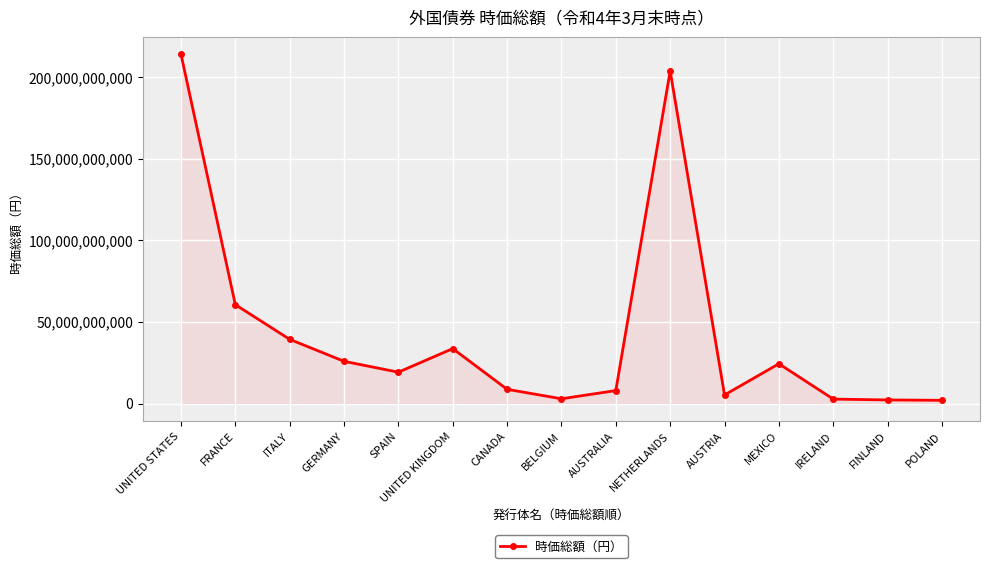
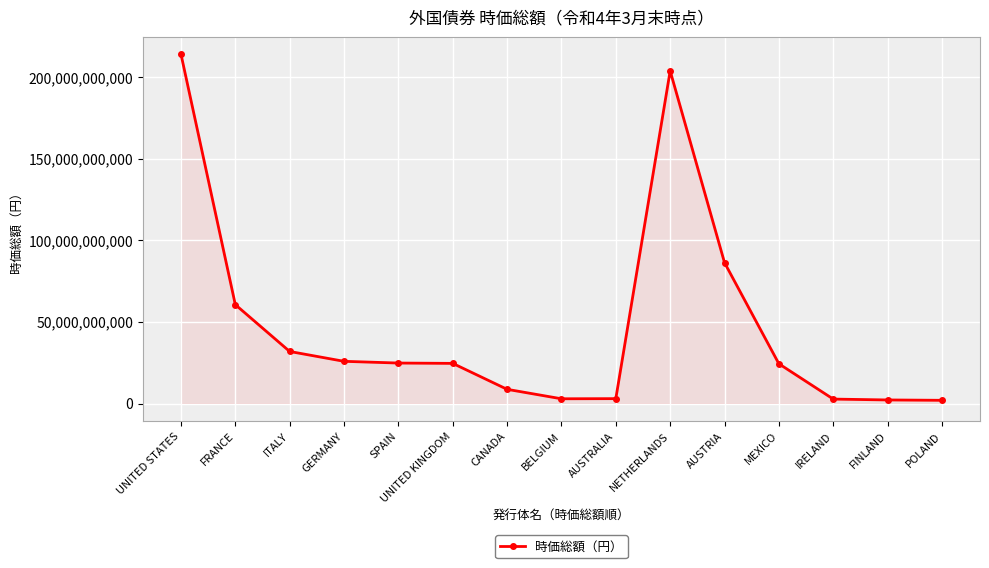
  {
    "UNITED STATES": "214,000,000,000",
    "FRANCE": "61,000,000,000",
-   "ITALY": "39,000,000,000",
+   "ITALY": "32,000,000,000",
    "GERMANY": "26,000,000,000",
-   "SPAIN": "19,000,000,000",
-   "UNITED KINGDOM": "34,000,000,000",
+   "SPAIN": "25,000,000,000",
+   "UNITED KINGDOM": "25,000,000,000",
    "CANADA": "9,000,000,000",
    "BELGIUM": "3,000,000,000",
-   "AUSTRALIA": "8,000,000,000",
+   "AUSTRALIA": "3,000,000,000",
    "NETHERLANDS": "204,000,000,000",
-   "AUSTRIA": "5,000,000,000",
+   "AUSTRIA": "86,000,000,000",
    "MEXICO": "24,000,000,000",
    "IRELAND": "3,000,000,000",
    "FINLAND": "2,000,000,000",
    "POLAND": "2,000,000,000"
  }
